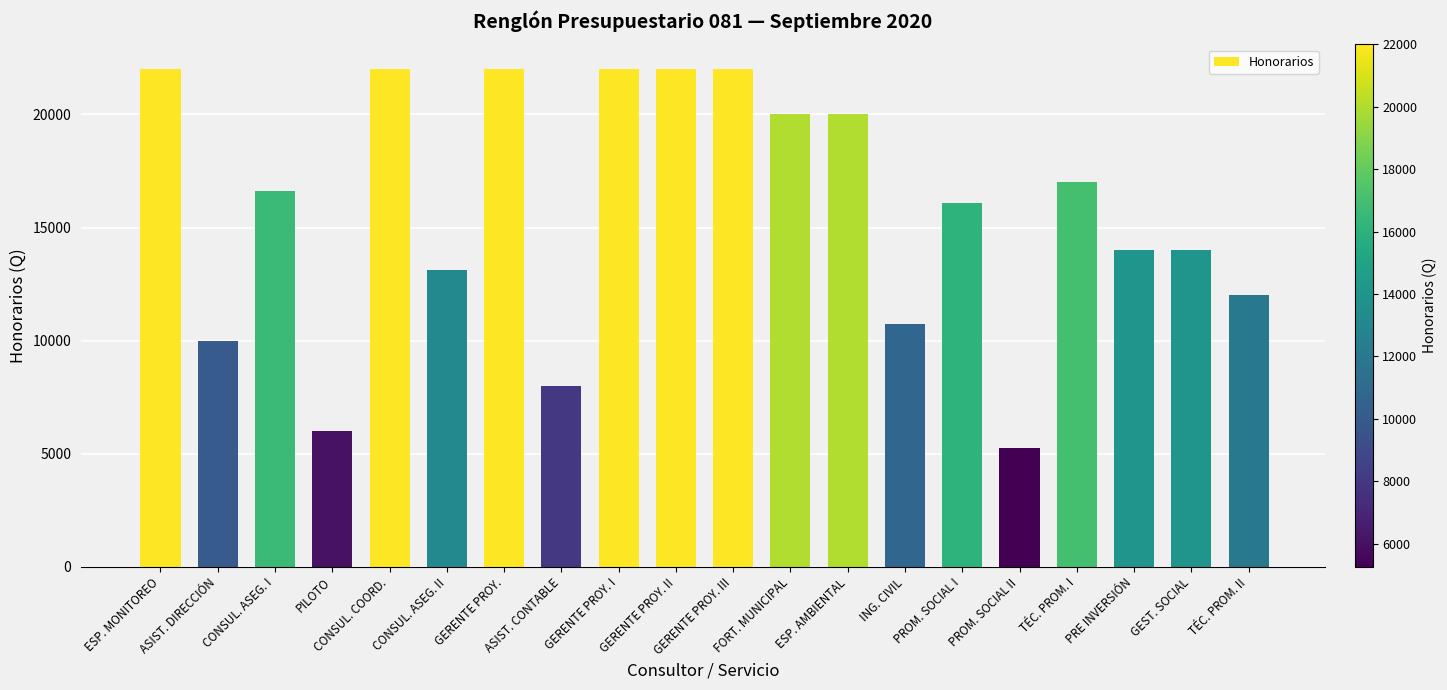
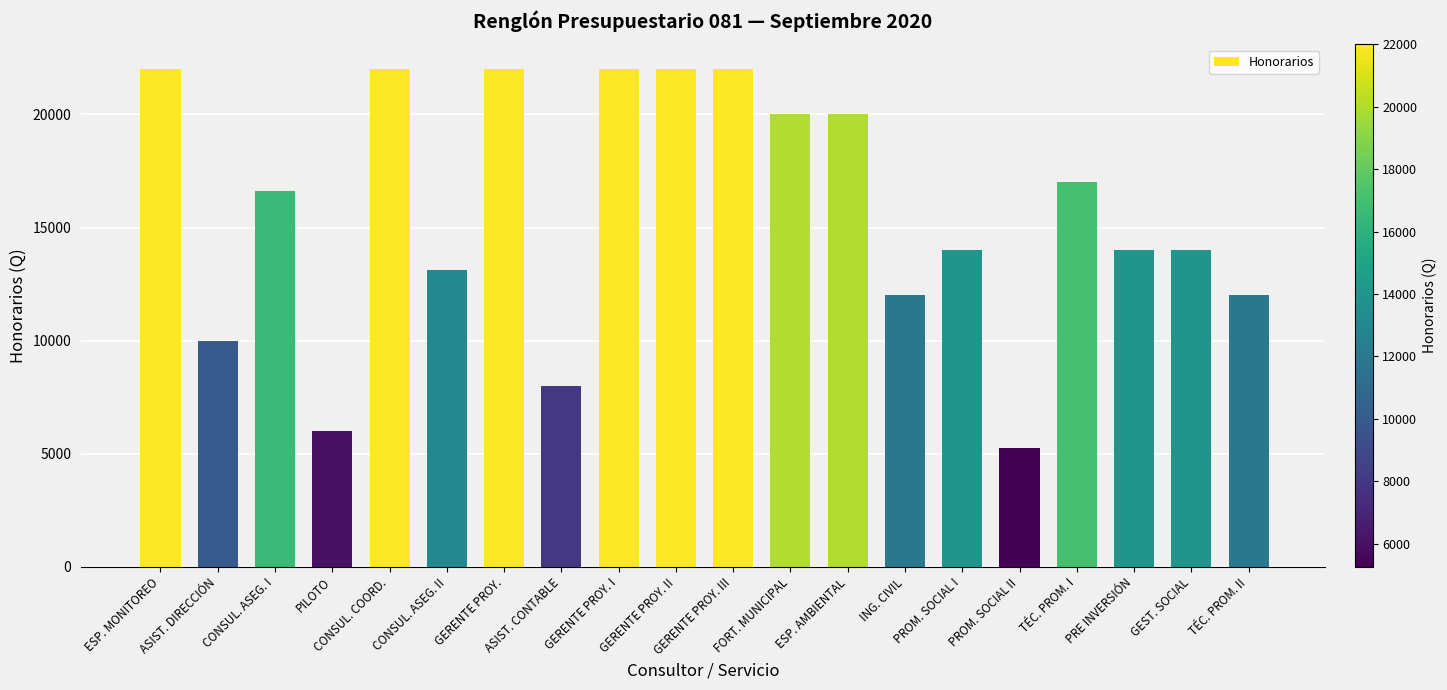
  {
    "Honorarios": {
      "ASIST. DIRECCIÓN": 10000,
      "CONSUL. ASEG. I": 16600,
      "PILOTO": 6000,
      "CONSUL. COORD.": 22000,
      "CONSUL. ASEG. II": 13100,
      "GERENTE PROY.": 22000,
      "ASIST. CONTABLE": 8000,
      "GERENTE PROY. I": 22000,
      "GERENTE PROY. II": 22000,
      "GERENTE PROY. III": 22000,
      "FORT. MUNICIPAL": 20000,
      "ESP. AMBIENTAL": 20000,
-     "ING. CIVIL": 10700,
-     "PROM. SOCIAL I": 16100,
+     "ING. CIVIL": 12000,
+     "PROM. SOCIAL I": 14000,
      "PROM. SOCIAL II": 5300,
      "TÉC. PROM. I": 17000,
      "PRE INVERSIÓN": 14000,
      "GEST. SOCIAL": 14000,
      "TÉC. PROM. II": 12000
    }
  }
